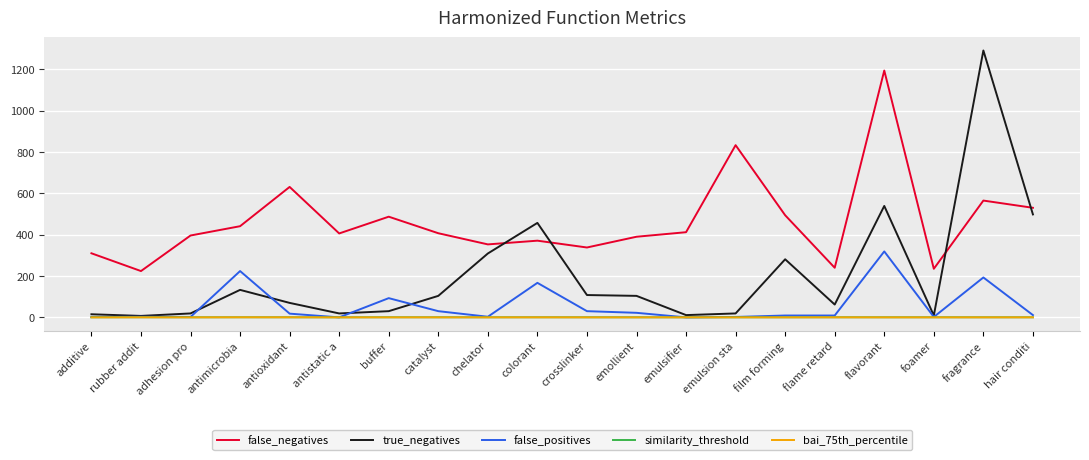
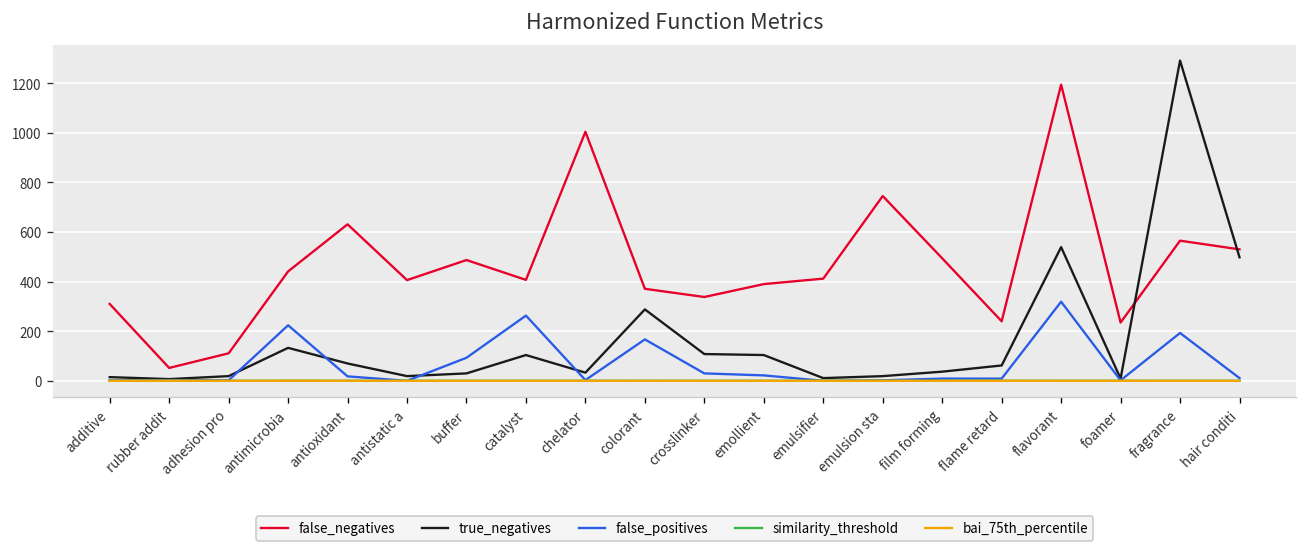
  {
    "false_negatives": {
      "additive": 310,
-     "rubber addit": 220,
-     "adhesion pro": 400,
+     "rubber addit": 50,
+     "adhesion pro": 110,
      "antimicrobia": 440,
      "antioxidant": 630,
      "antistatic a": 410,
      "buffer": 490,
      "catalyst": 410,
-     "chelator": 350,
+     "chelator": 1000,
      "colorant": 370,
      "crosslinker": 340,
      "emollient": 390,
      "emulsifier": 410,
-     "emulsion sta": 830,
+     "emulsion sta": 750,
      "film forming": 490,
      "flame retard": 240,
      "flavorant": 1190,
      "foamer": 240,
      "fragrance": 570,
      "hair conditi": 530
    },
    "true_negatives": {
      "additive": 20,
      "adhesion pro": 20,
      "antimicrobia": 130,
      "antioxidant": 70,
      "antistatic a": 20,
      "buffer": 30,
      "catalyst": 100,
-     "chelator": 310,
-     "colorant": 460,
+     "chelator": 30,
+     "colorant": 290,
      "crosslinker": 110,
      "emollient": 100,
      "emulsion sta": 20,
-     "film forming": 280,
+     "film forming": 40,
      "flame retard": 60,
      "flavorant": 540,
      "fragrance": 1290,
      "hair conditi": 500
    },
    "false_positives": {
      "antimicrobia": 220,
      "antioxidant": 20,
      "buffer": 90,
-     "catalyst": 30,
+     "catalyst": 260,
      "colorant": 170,
      "crosslinker": 30,
      "emollient": 20,
      "flavorant": 320,
      "fragrance": 190
    },
    "bai_75th_percentile": {
      "antimicrobia": 0,
      "antioxidant": 0,
      "buffer": 0,
      "catalyst": 0,
      "colorant": 0,
      "crosslinker": 0,
      "emollient": 0,
      "flavorant": 0,
      "fragrance": 0
    }
  }
